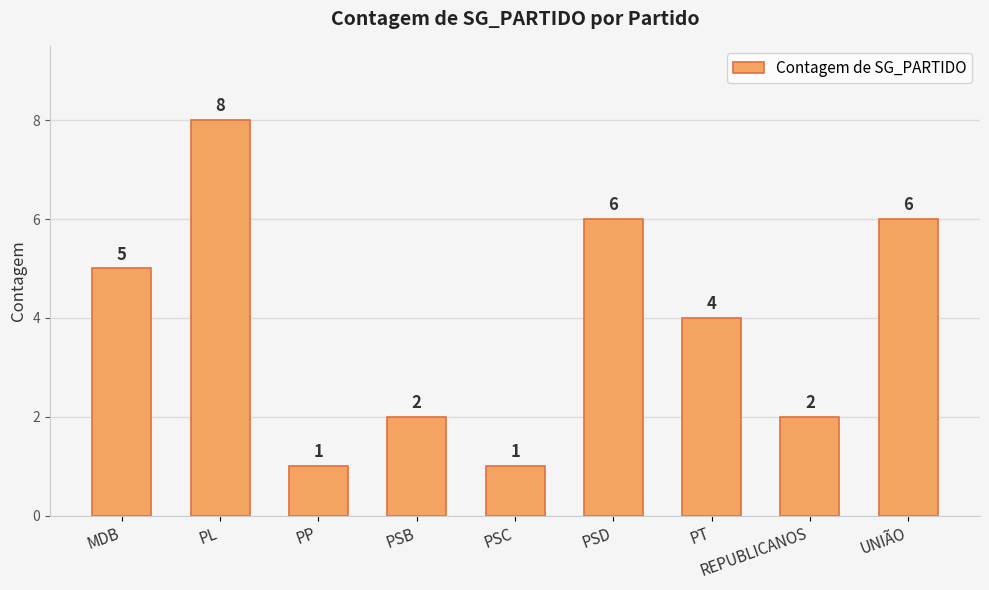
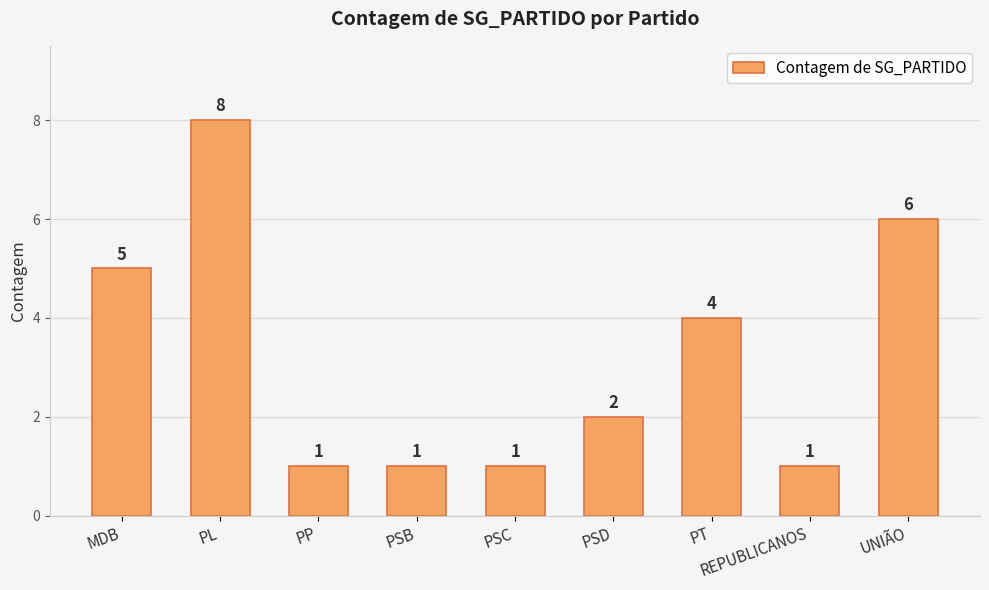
  {
    "MDB": 5,
    "PL": 8,
    "PP": 1,
-   "PSB": 2,
+   "PSB": 1,
    "PSC": 1,
-   "PSD": 6,
+   "PSD": 2,
    "PT": 4,
-   "REPUBLICANOS": 2,
+   "REPUBLICANOS": 1,
    "UNIÃO": 6
  }
